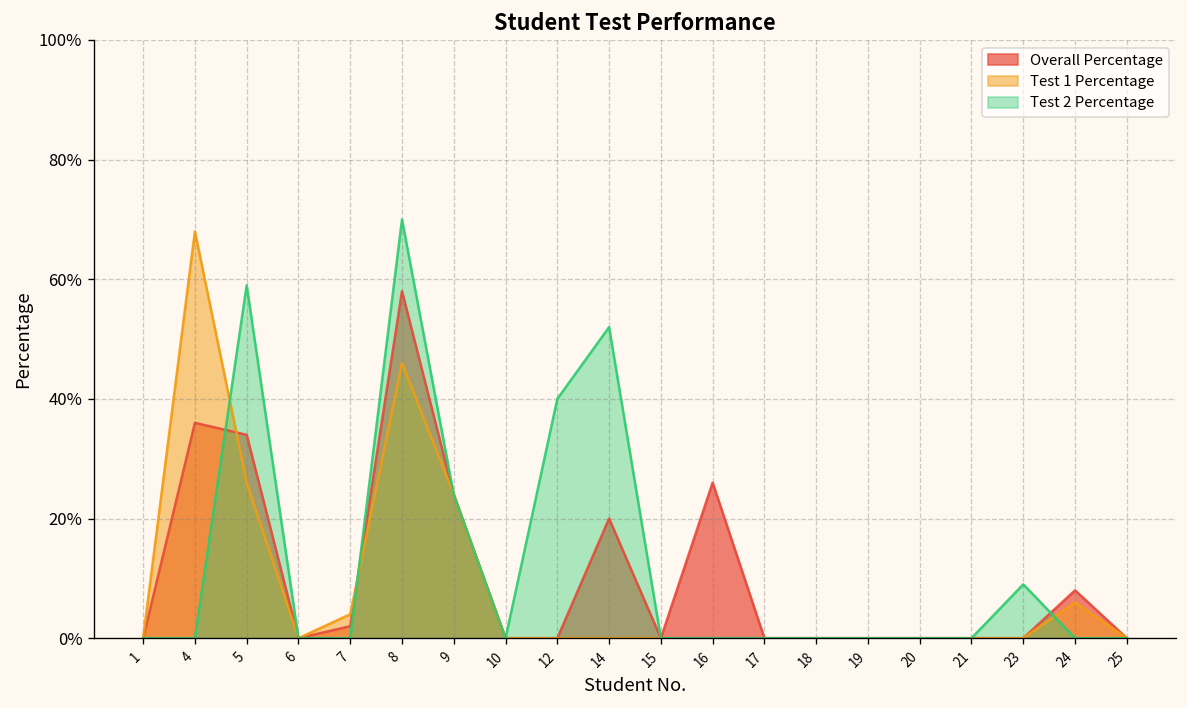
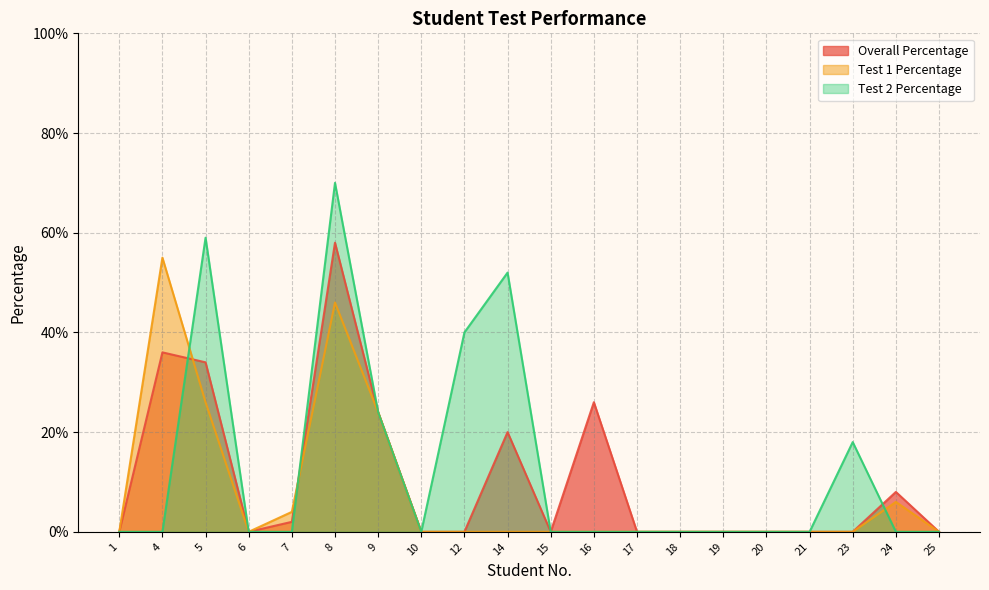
  {
    "Overall Percentage": {
      "4": "36%",
      "5": "34%",
      "7": "2%",
      "8": "58%",
      "14": "20%",
      "16": "26%",
      "24": "8%"
    },
    "Test 1 Percentage": {
-     "4": "68%",
+     "4": "55%",
      "5": "26%",
      "7": "4%",
      "8": "46%",
      "14": "0%",
      "24": "6%"
    },
    "Test 2 Percentage": {
      "4": "0%",
      "5": "59%",
      "7": "0%",
      "8": "70%",
      "12": "40%",
      "14": "52%",
-     "23": "9%",
+     "23": "18%",
      "24": "0%"
    }
  }
